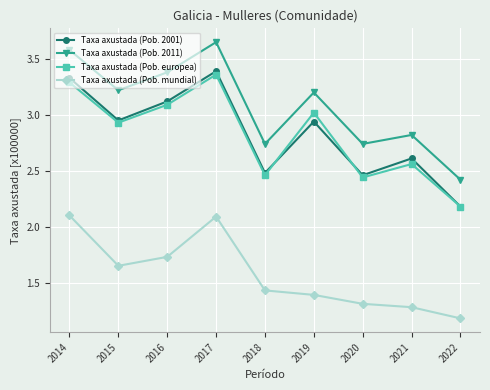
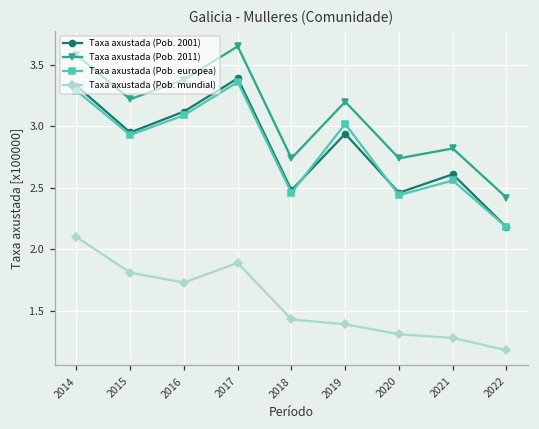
  {
    "Taxa axustada (Pob. mundial)": {
      "2014": 2.10,
-     "2015": 1.65,
+     "2015": 1.81,
      "2016": 1.73,
-     "2017": 2.09,
+     "2017": 1.89,
      "2018": 1.43,
      "2019": 1.39,
      "2020": 1.31,
      "2021": 1.28,
      "2022": 1.18
    }
  }
